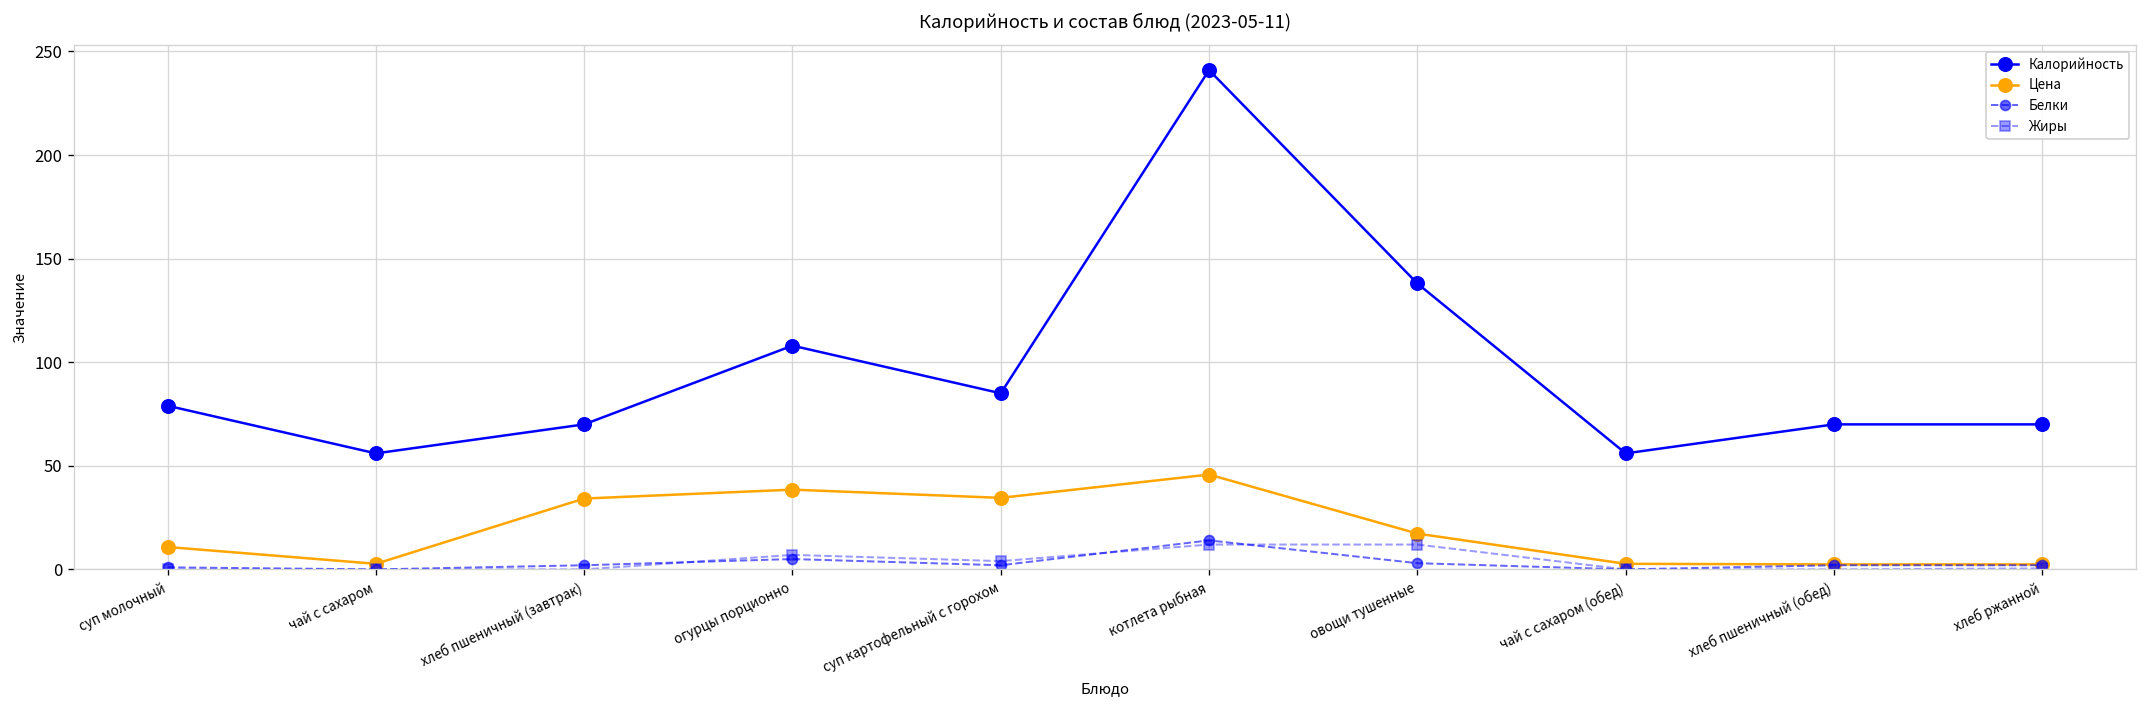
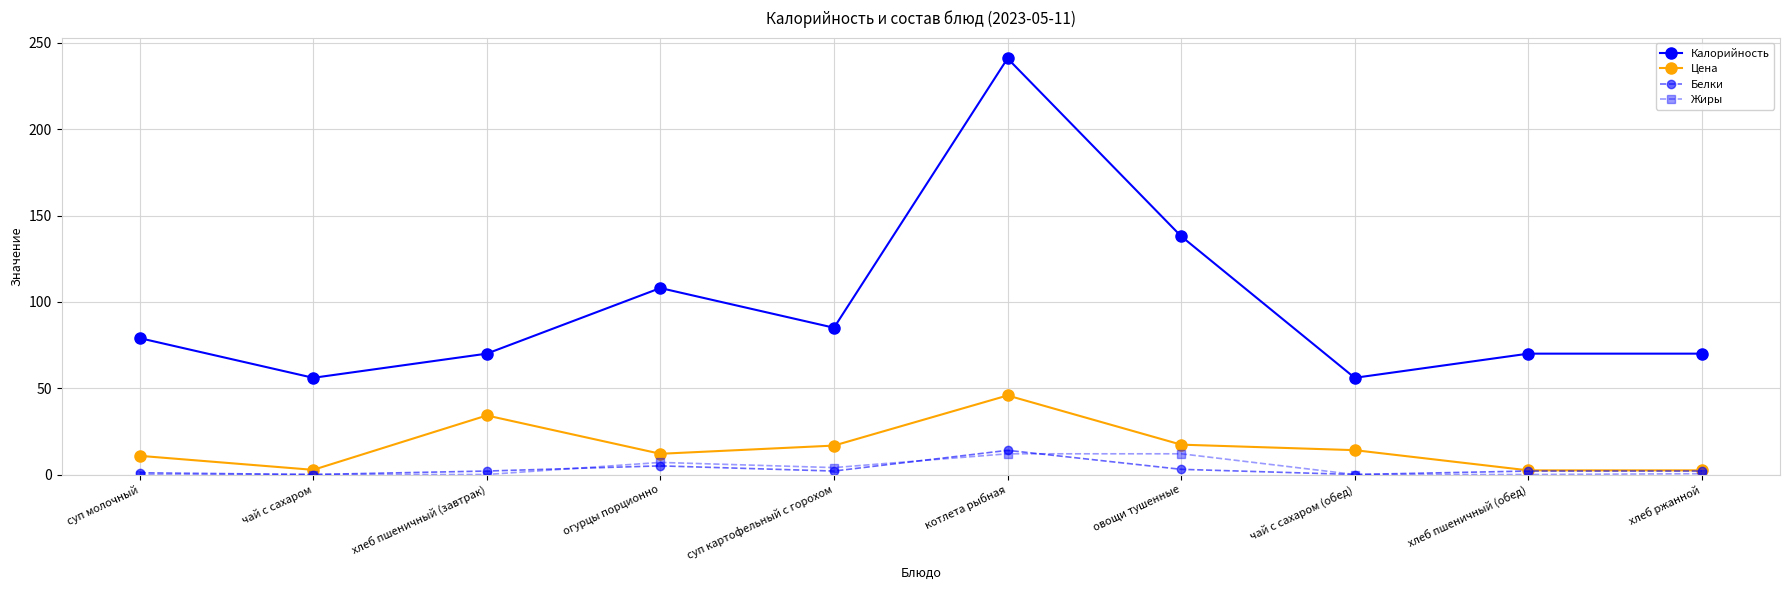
  {
    "Цена": {
      "суп молочный": 11,
      "чай с сахаром": 3,
      "хлеб пшеничный (завтрак)": 34,
-     "огурцы порционно": 39,
-     "суп картофельный с горохом": 35,
+     "огурцы порционно": 12,
+     "суп картофельный с горохом": 17,
      "котлета рыбная": 46,
      "овощи тушенные": 17,
-     "чай с сахаром (обед)": 3
+     "чай с сахаром (обед)": 14
    }
  }
